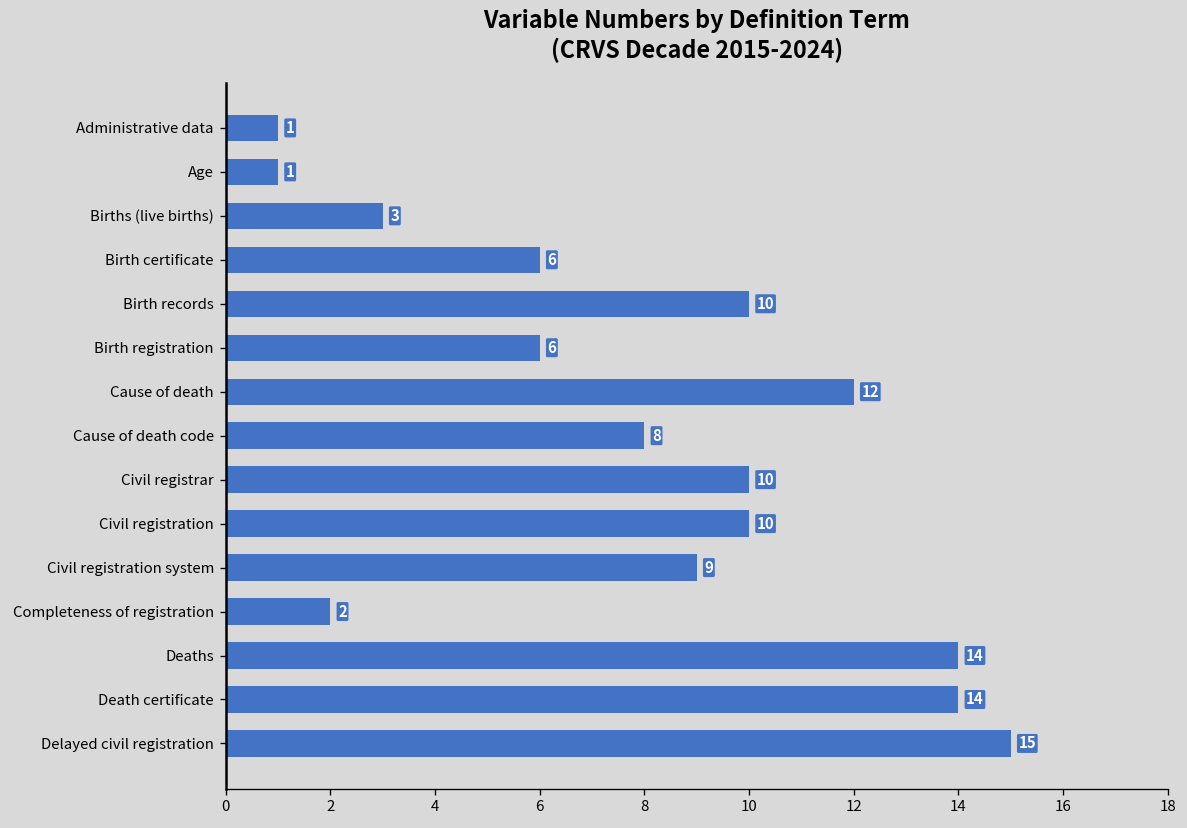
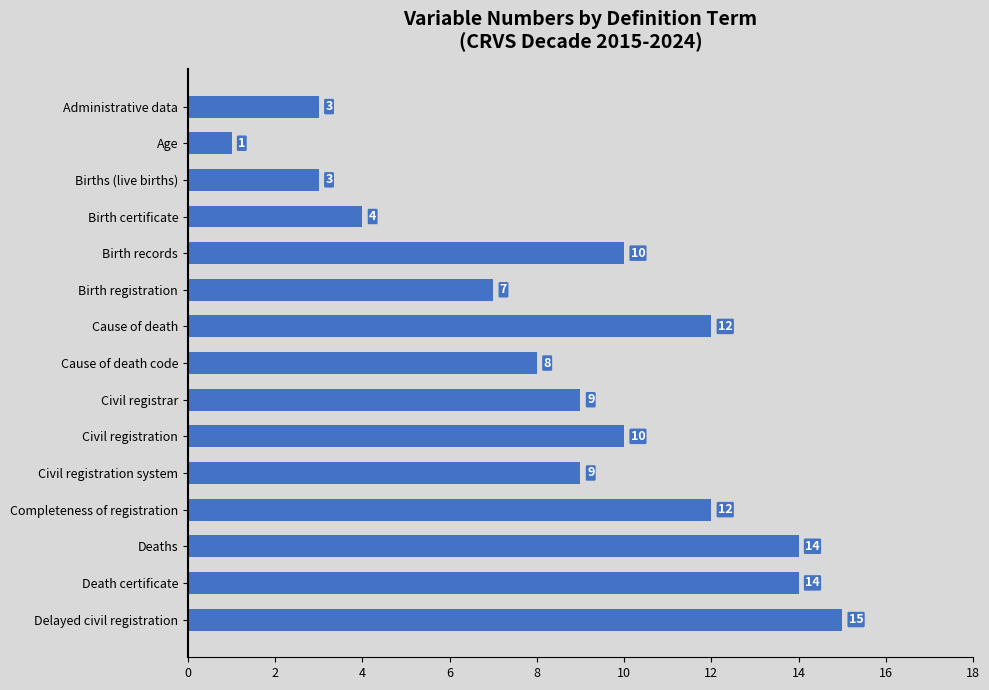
  {
-   "Administrative data": 1,
-   "Birth certificate": 6,
-   "Birth registration": 6,
-   "Civil registrar": 10,
-   "Completeness of registration": 2
+   "Administrative data": 3,
+   "Birth certificate": 4,
+   "Birth registration": 7,
+   "Civil registrar": 9,
+   "Completeness of registration": 12
  }
